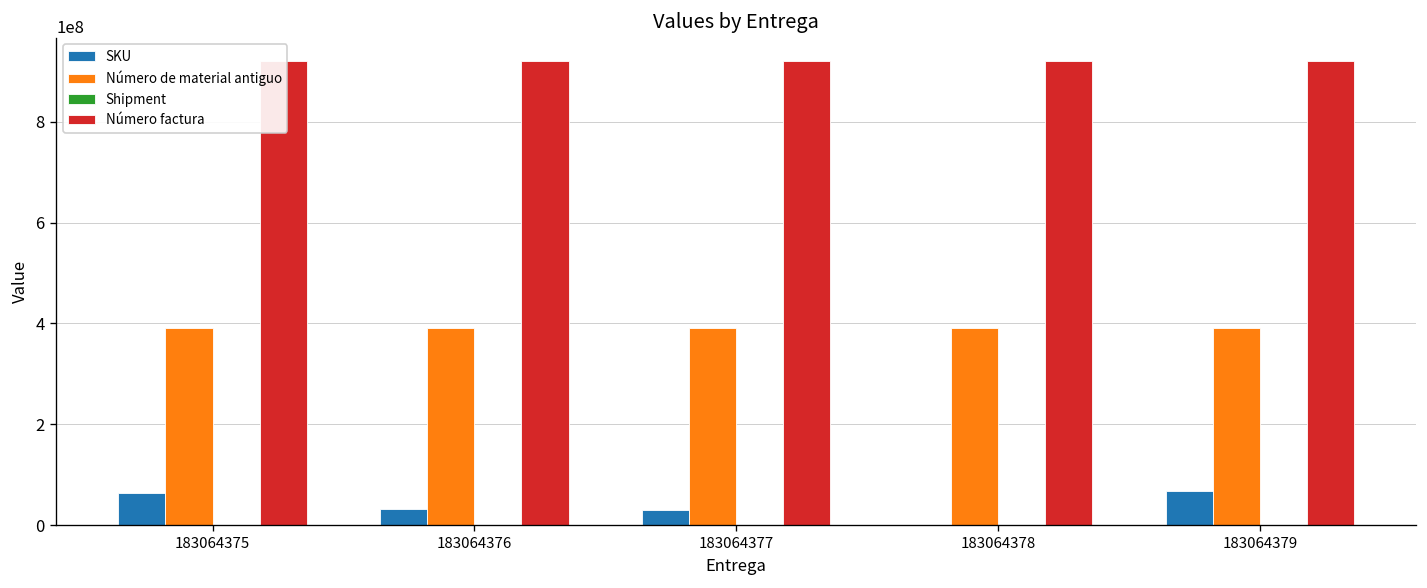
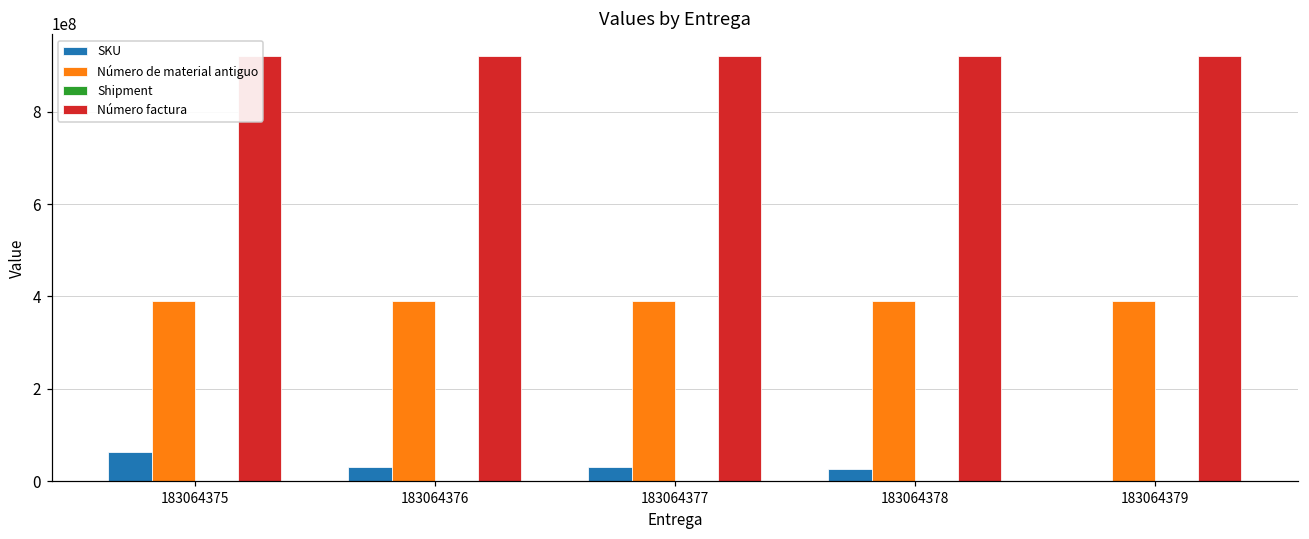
  {
    "SKU": {
      "183064375": 60000000,
      "183064376": 30000000,
      "183064377": 30000000,
-     "183064378": 0,
-     "183064379": 70000000
+     "183064378": 30000000,
+     "183064379": 0
    },
    "Número de material antiguo": {
      "183064375": 390000000,
      "183064376": 390000000,
      "183064377": 390000000,
      "183064378": 390000000,
      "183064379": 390000000
    },
    "Número factura": {
      "183064376": 920000000,
      "183064377": 920000000,
      "183064378": 920000000,
      "183064379": 920000000
    }
  }
